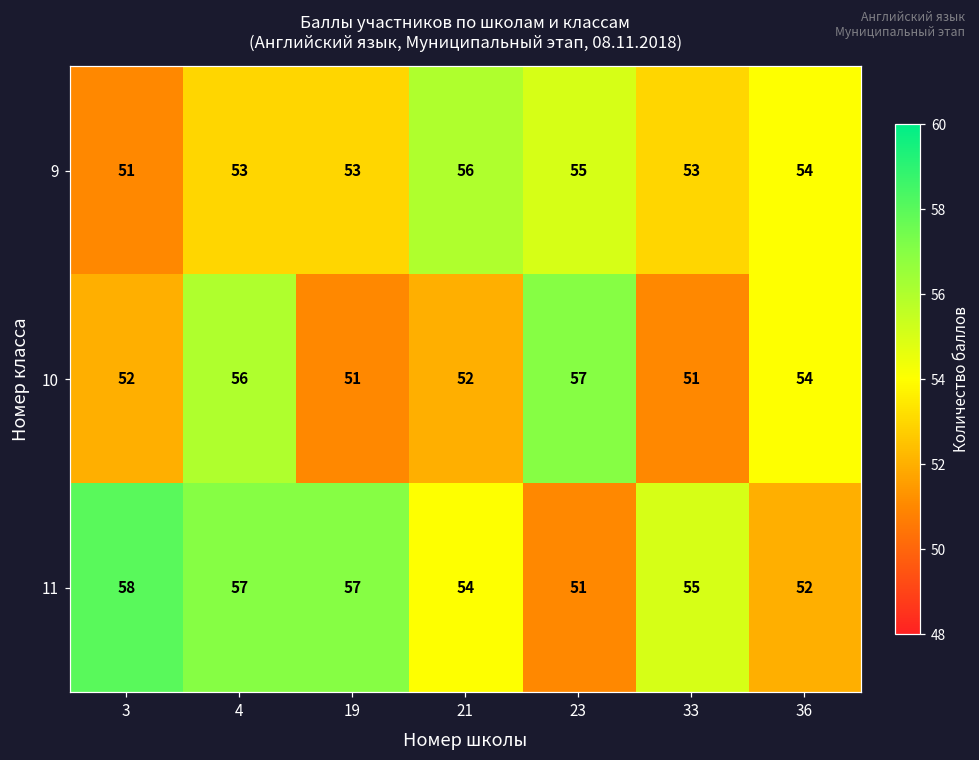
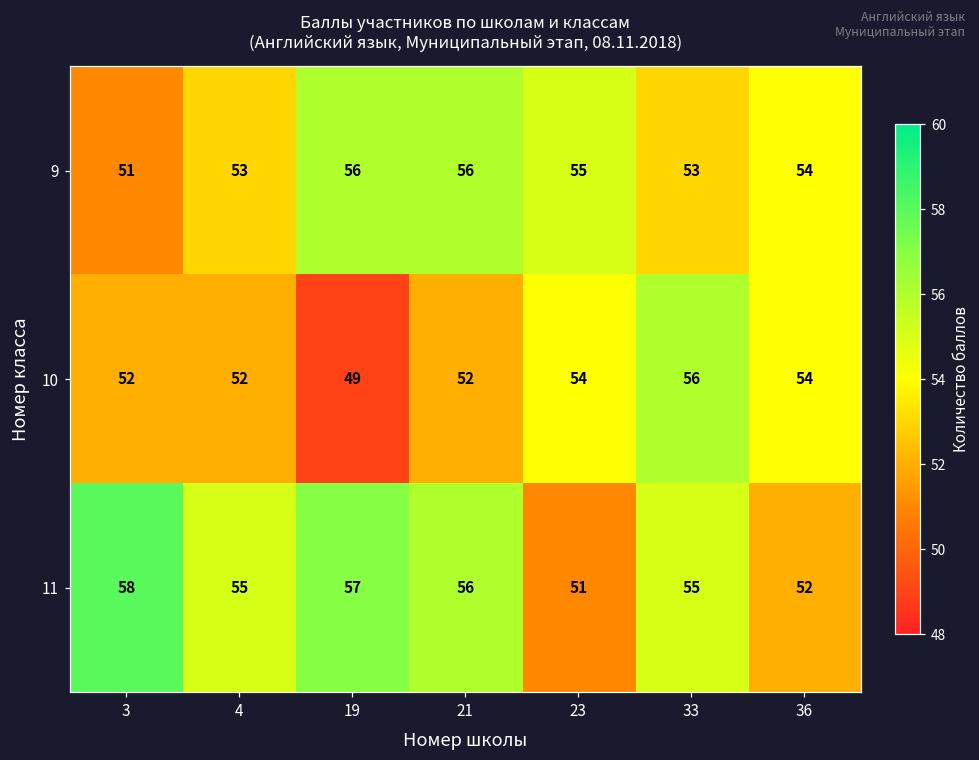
  {
    "9": {
      "3": 51,
      "4": 53,
-     "19": 53,
+     "19": 56,
      "21": 56,
      "23": 55,
      "33": 53,
      "36": 54
    },
    "10": {
      "3": 52,
-     "4": 56,
-     "19": 51,
+     "4": 52,
+     "19": 49,
      "21": 52,
-     "23": 57,
-     "33": 51,
+     "23": 54,
+     "33": 56,
      "36": 54
    },
    "11": {
      "3": 58,
-     "4": 57,
+     "4": 55,
      "19": 57,
-     "21": 54,
+     "21": 56,
      "23": 51,
      "33": 55,
      "36": 52
    }
  }
